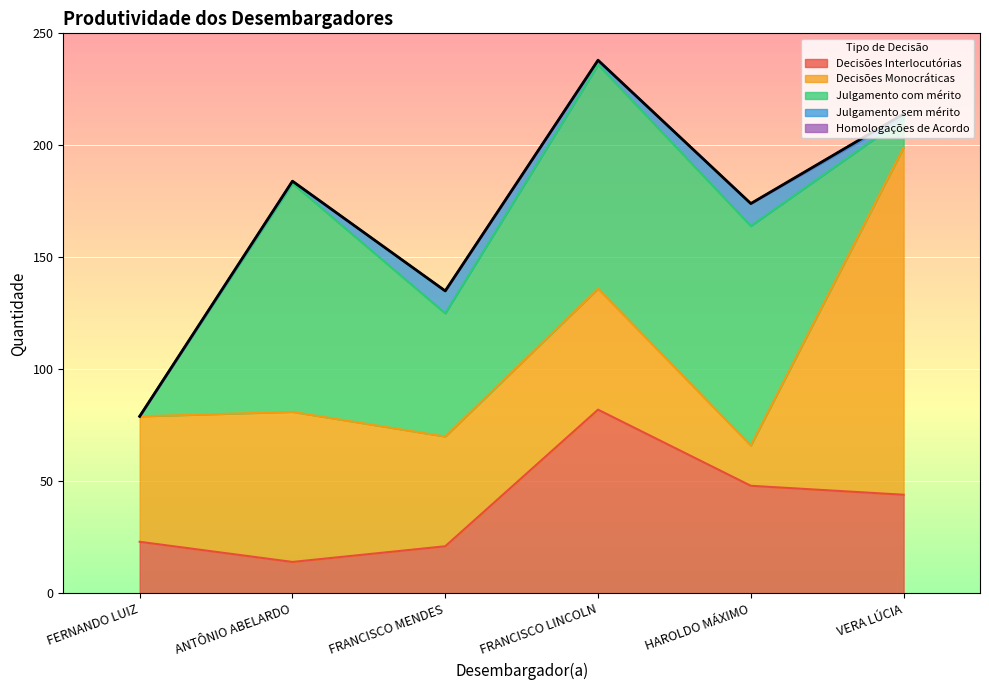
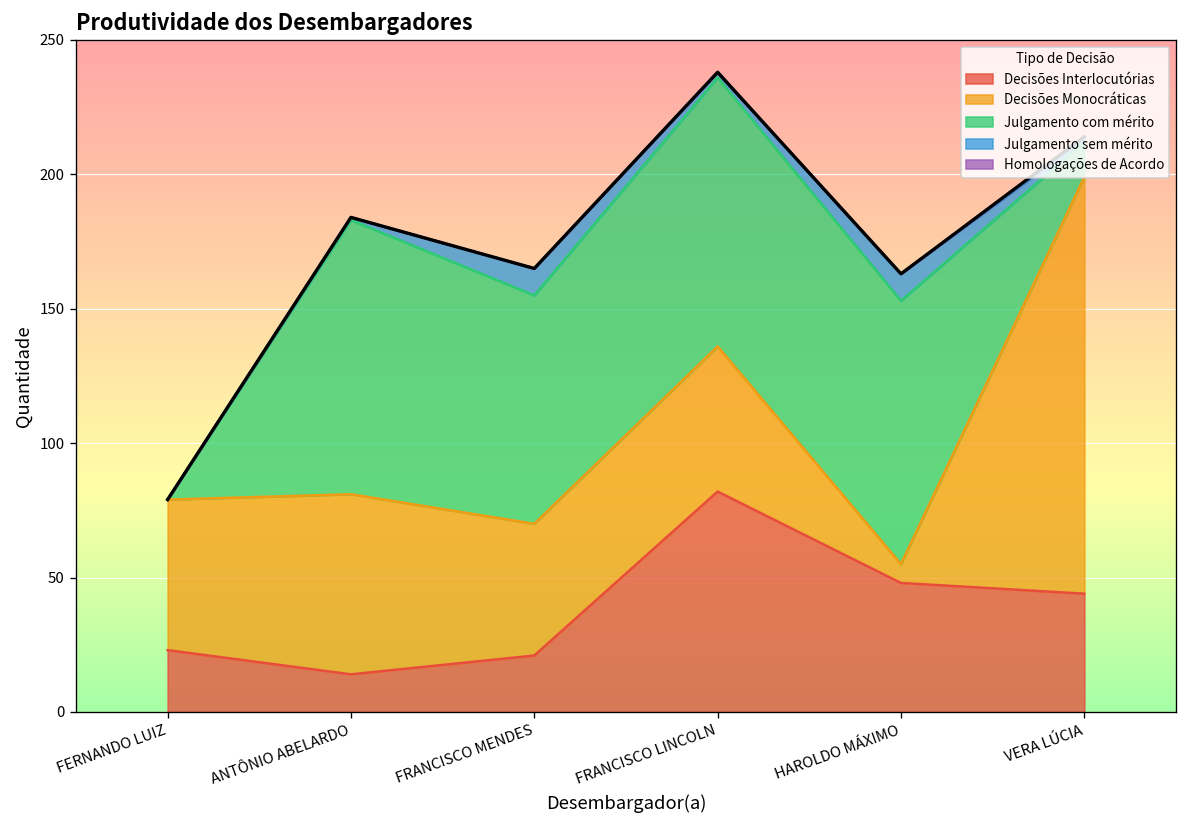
  {
    "Decisões Interlocutórias": {
      "FERNANDO LUIZ": 23,
      "ANTÔNIO ABELARDO": 14,
      "FRANCISCO MENDES": 21,
      "FRANCISCO LINCOLN": 82,
      "HAROLDO MÁXIMO": 48,
      "VERA LÚCIA": 44
    },
    "Decisões Monocráticas": {
      "ANTÔNIO ABELARDO": 67,
      "FRANCISCO MENDES": 49,
      "FRANCISCO LINCOLN": 54,
-     "HAROLDO MÁXIMO": 18,
+     "HAROLDO MÁXIMO": 7,
      "VERA LÚCIA": 155
    },
    "Julgamento com mérito": {
-     "FRANCISCO MENDES": 55,
+     "FRANCISCO MENDES": 85,
      "FRANCISCO LINCOLN": 100,
      "HAROLDO MÁXIMO": 98
    }
  }
